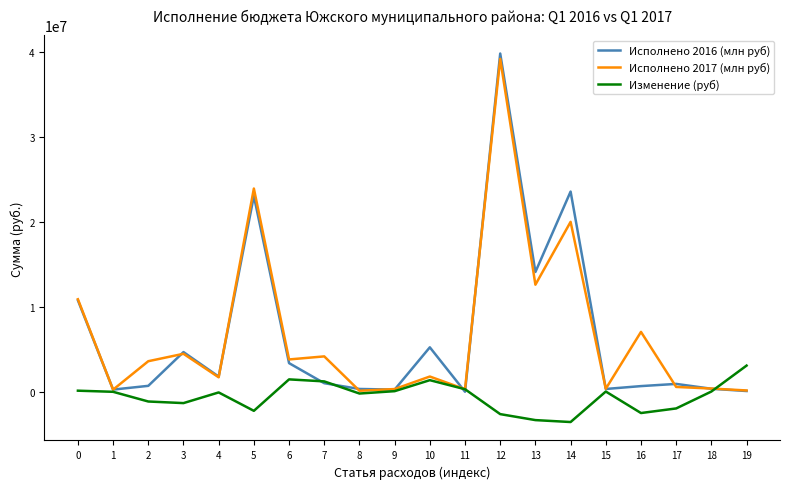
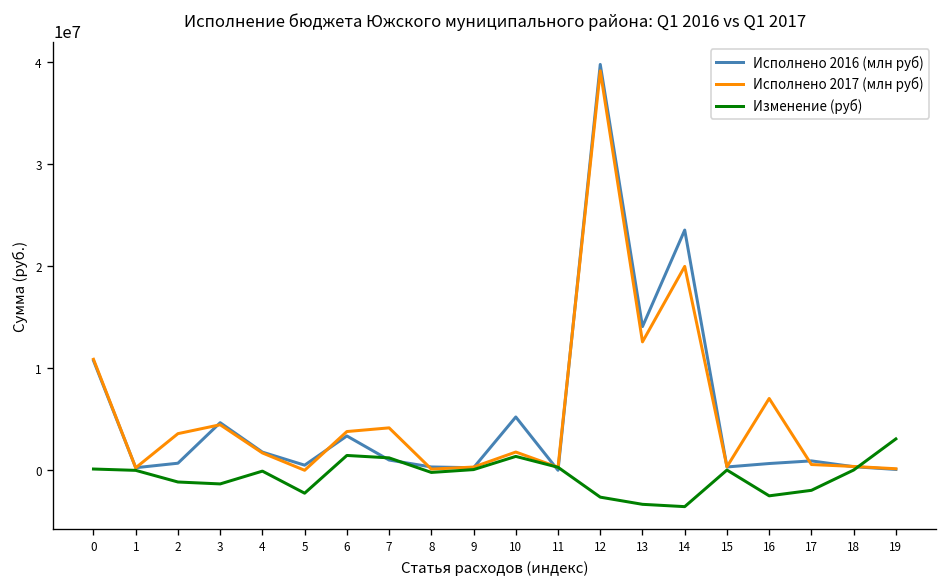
  {
    "Исполнено 2016 (млн руб)": {
      "2": 1000000,
-     "5": 23000000,
+     "5": 1000000,
      "6": 3000000,
      "10": 5000000,
      "12": 40000000,
      "13": 14000000,
      "14": 24000000,
      "16": 1000000,
      "17": 1000000
    },
    "Исполнено 2017 (млн руб)": {
      "2": 4000000,
-     "5": 24000000,
+     "5": 0,
      "6": 4000000,
      "7": 4000000,
      "10": 2000000,
      "12": 39000000,
      "13": 13000000,
      "14": 20000000,
      "16": 7000000,
      "17": 1000000
    },
    "Изменение (руб)": {
      "0": 0,
      "2": -1000000,
      "3": -1000000,
      "4": 0,
      "5": -2000000,
      "6": 1000000,
      "8": 0,
      "10": 1000000,
      "12": -3000000,
      "13": -3000000,
      "14": -4000000,
      "16": -3000000,
      "17": -2000000,
      "18": 0,
      "19": 3000000
    }
  }
